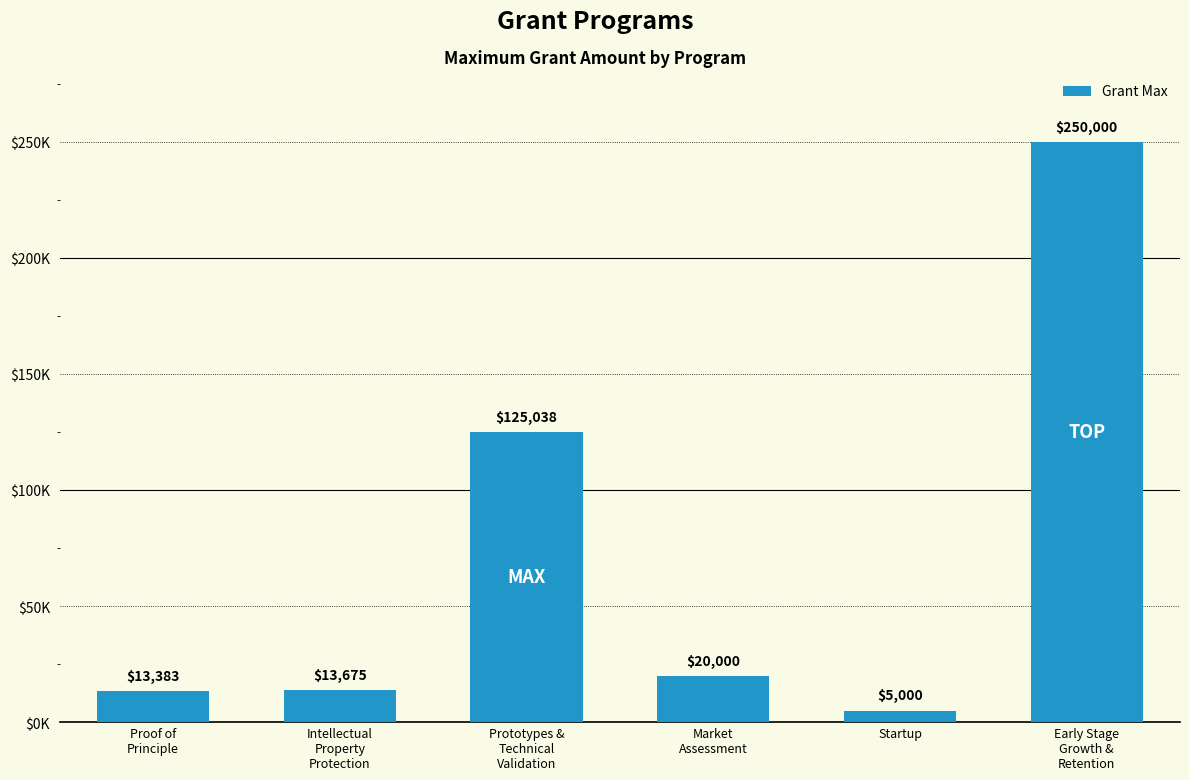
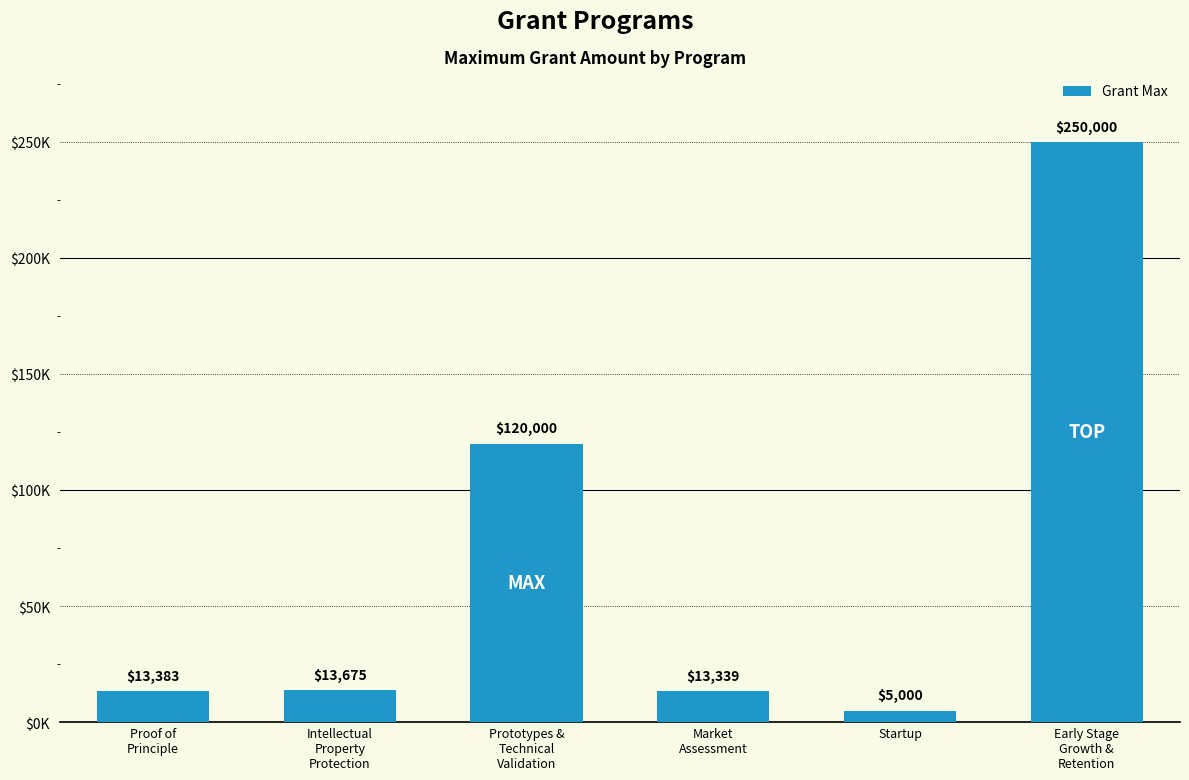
  {
    "Proof of Principle": "$13,383",
    "Intellectual Property Protection": "$13,675",
-   "Prototypes & Technical Validation": "$125,038",
-   "Market Assessment": "$20,000",
+   "Prototypes & Technical Validation": "$120,000",
+   "Market Assessment": "$13,339",
    "Startup": "$5,000",
    "Early Stage Growth & Retention": "$250,000"
  }
